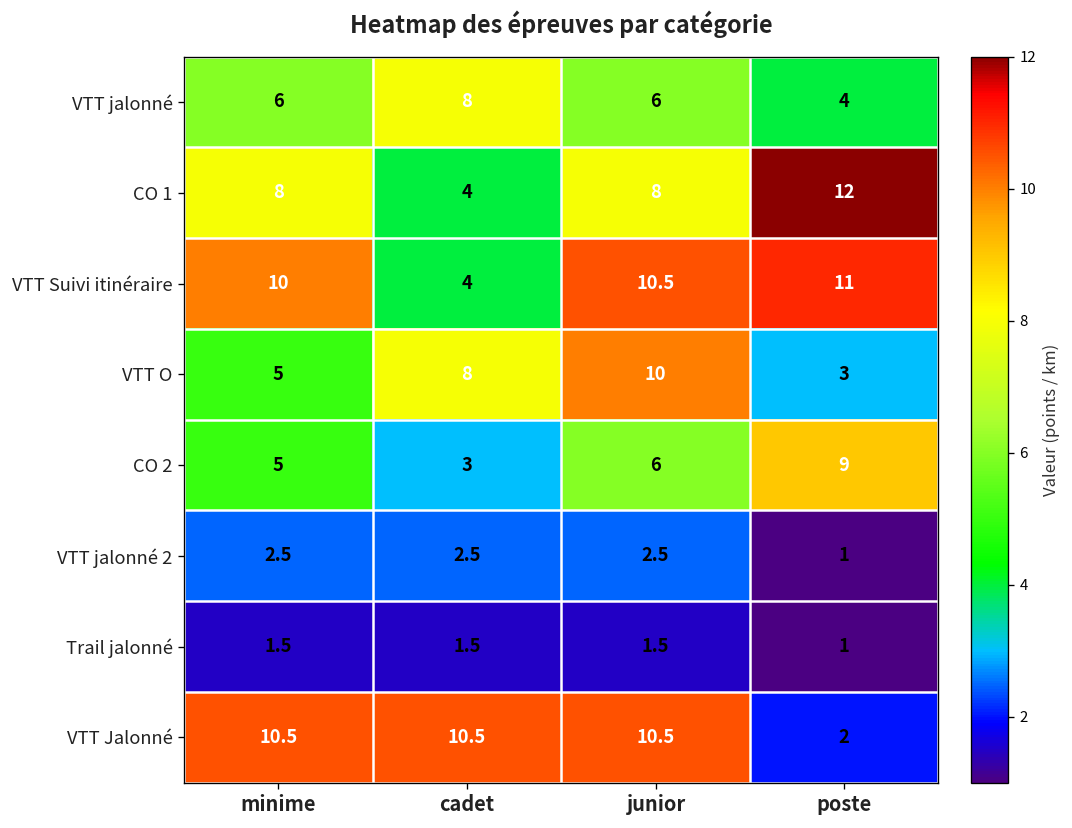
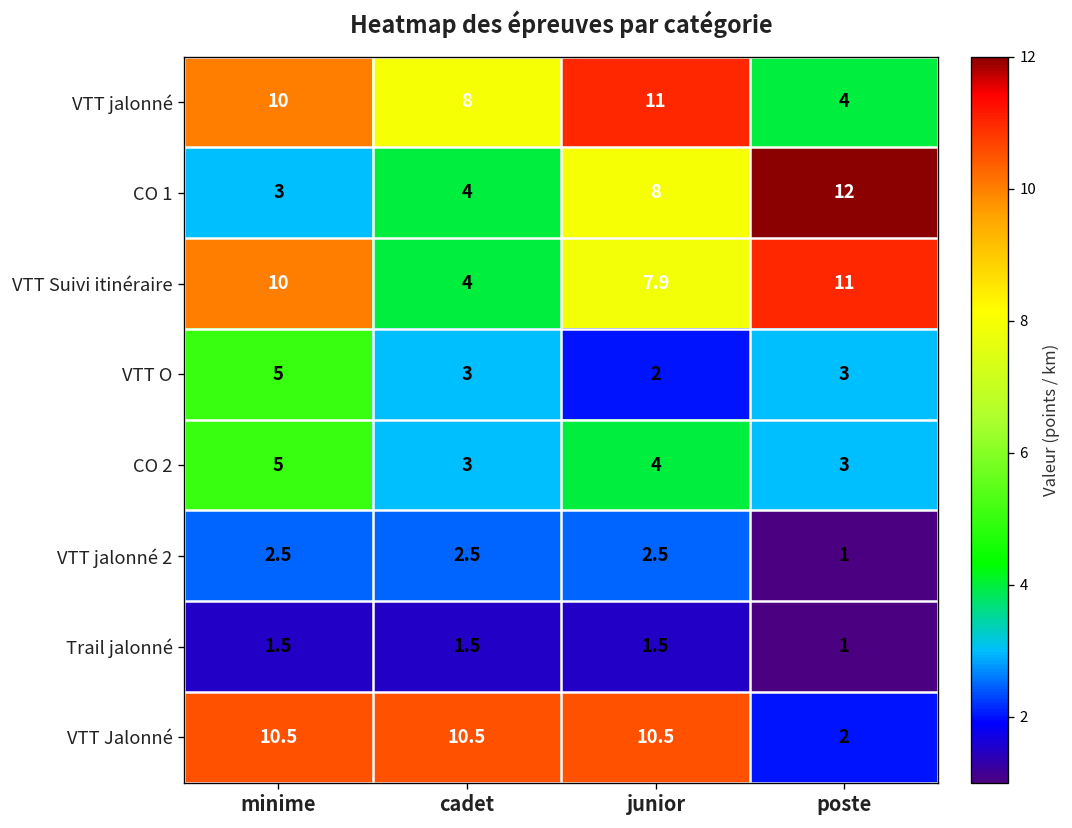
  {
    "VTT jalonné": {
-     "minime": 6,
+     "minime": 10,
      "cadet": 8,
-     "junior": 6,
+     "junior": 11,
      "poste": 4
    },
    "CO 1": {
-     "minime": 8,
+     "minime": 3,
      "cadet": 4,
      "junior": 8,
      "poste": 12
    },
    "VTT Suivi itinéraire": {
      "minime": 10,
      "cadet": 4,
-     "junior": 10.5,
+     "junior": 7.9,
      "poste": 11
    },
    "VTT O": {
      "minime": 5,
-     "cadet": 8,
-     "junior": 10,
+     "cadet": 3,
+     "junior": 2,
      "poste": 3
    },
    "CO 2": {
      "minime": 5,
      "cadet": 3,
-     "junior": 6,
-     "poste": 9
+     "junior": 4,
+     "poste": 3
    },
    "VTT jalonné 2": {
      "minime": 2.5,
      "cadet": 2.5,
      "junior": 2.5,
      "poste": 1
    },
    "Trail jalonné": {
      "minime": 1.5,
      "cadet": 1.5,
      "junior": 1.5,
      "poste": 1
    },
    "VTT Jalonné": {
      "minime": 10.5,
      "cadet": 10.5,
      "junior": 10.5,
      "poste": 2
    }
  }
